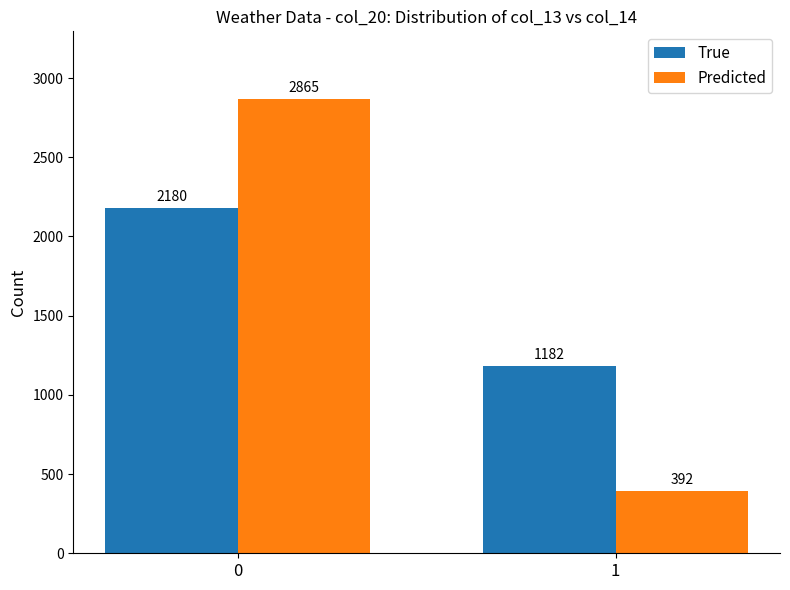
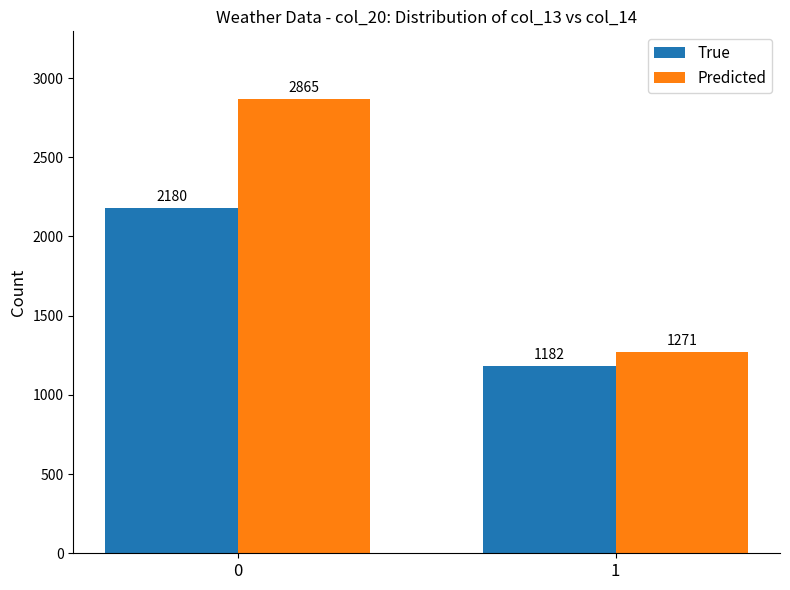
  {
    "True": {
      "0": 2180,
      "1": 1182
    },
    "Predicted": {
      "0": 2865,
-     "1": 392
+     "1": 1271
    }
  }
